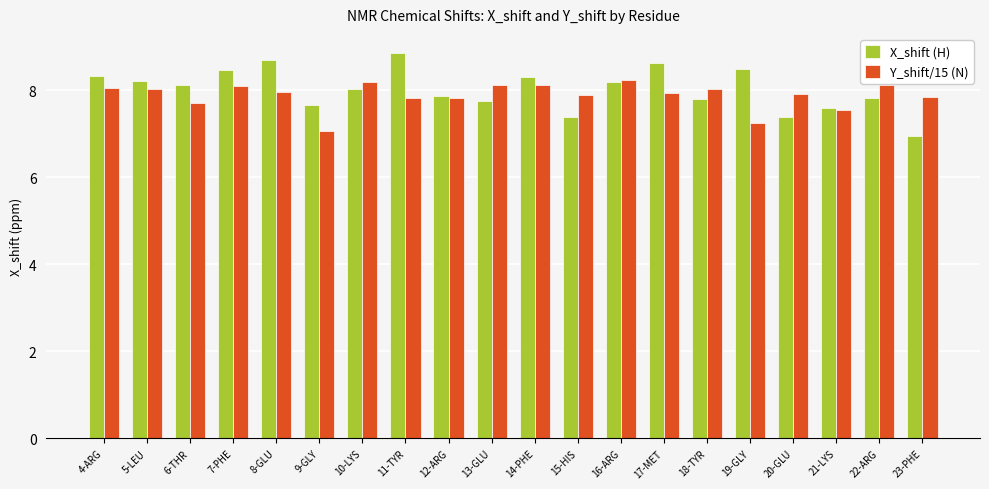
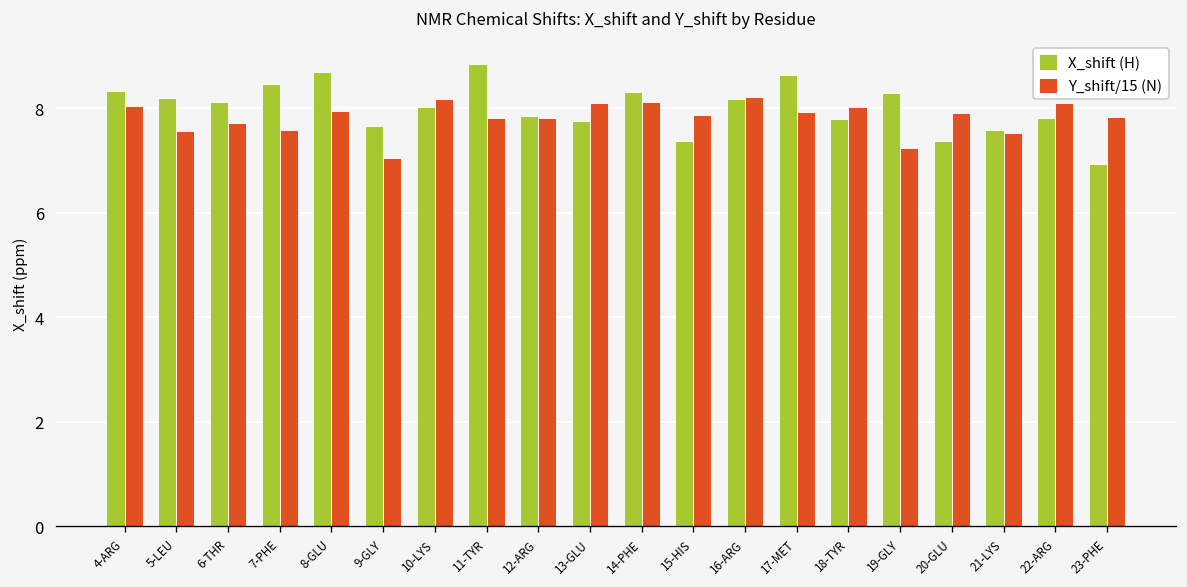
  {
    "X_shift (H)": {
      "4-ARG": 8.3,
      "5-LEU": 8.2,
      "6-THR": 8.1,
      "7-PHE": 8.5,
      "8-GLU": 8.7,
      "9-GLY": 7.7,
      "10-LYS": 8.0,
      "11-TYR": 8.8,
      "12-ARG": 7.9,
      "13-GLU": 7.8,
      "14-PHE": 8.3,
      "15-HIS": 7.4,
      "16-ARG": 8.2,
      "17-MET": 8.6,
      "18-TYR": 7.8,
-     "19-GLY": 8.5,
+     "19-GLY": 8.3,
      "20-GLU": 7.4,
      "21-LYS": 7.6,
      "22-ARG": 7.8,
      "23-PHE": 6.9
    },
    "Y_shift/15 (N)": {
      "4-ARG": 8.0,
-     "5-LEU": 8.0,
+     "5-LEU": 7.6,
      "6-THR": 7.7,
-     "7-PHE": 8.1,
+     "7-PHE": 7.6,
      "8-GLU": 8.0,
      "9-GLY": 7.1,
      "10-LYS": 8.2,
      "11-TYR": 7.8,
      "12-ARG": 7.8,
      "13-GLU": 8.1,
      "14-PHE": 8.1,
      "15-HIS": 7.9,
      "16-ARG": 8.2,
      "17-MET": 7.9,
      "18-TYR": 8.0,
      "19-GLY": 7.2,
      "20-GLU": 7.9,
      "21-LYS": 7.5,
      "22-ARG": 8.1,
      "23-PHE": 7.8
    }
  }
